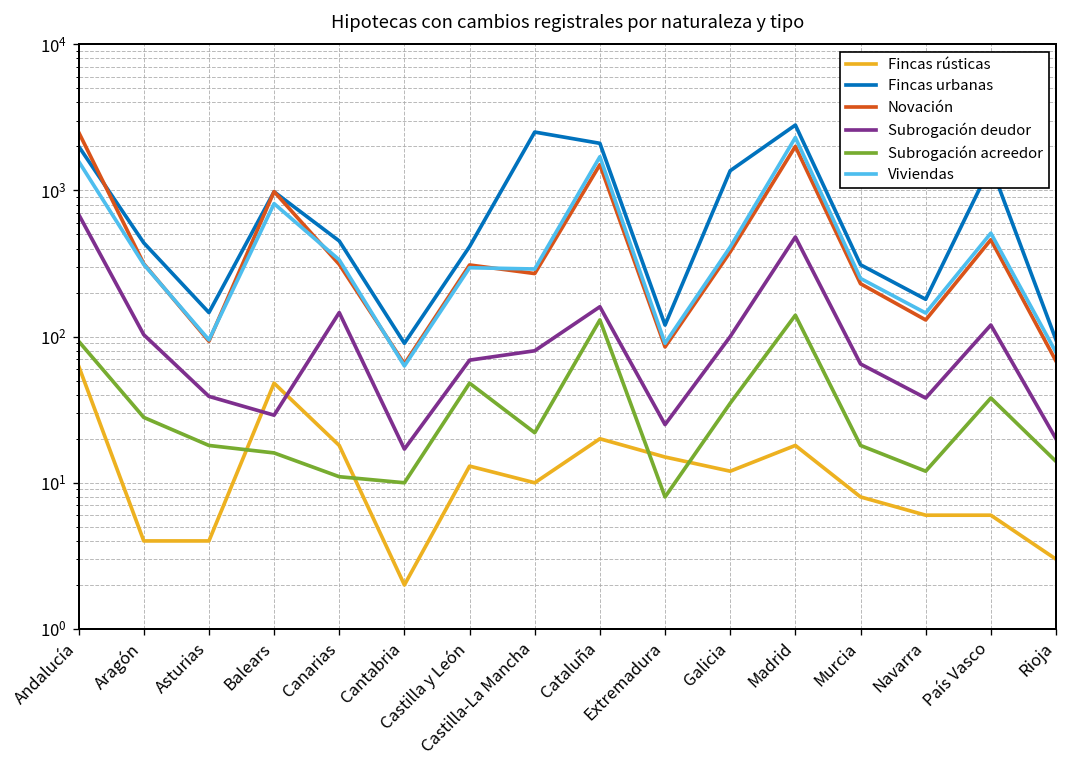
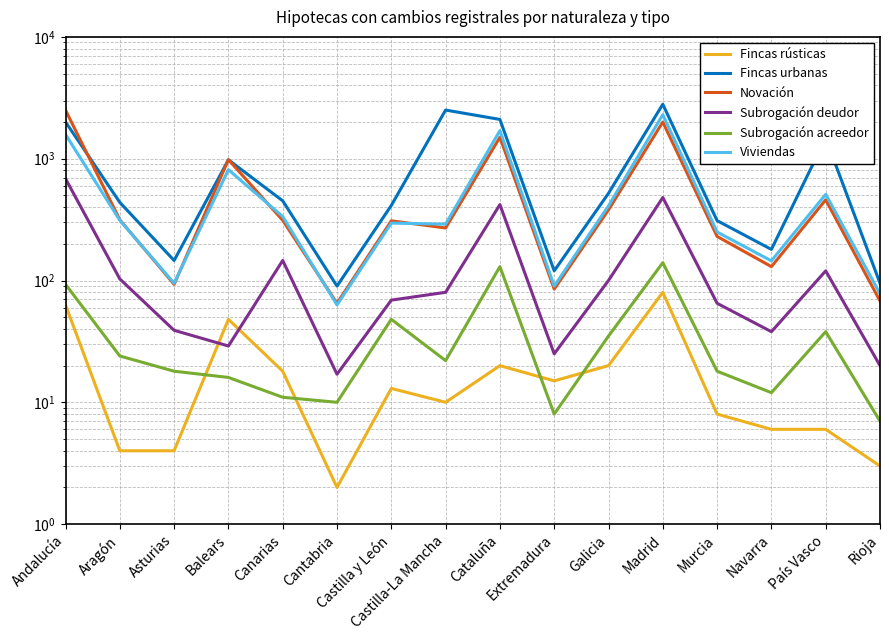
  {
    "Fincas rústicas": {
      "Andalucía": 60,
      "Aragón": 4,
      "Asturias": 4,
      "Balears": 48,
      "Canarias": 18,
      "Cantabria": 2,
      "Castilla y León": 13,
      "Castilla-La Mancha": 10,
      "Cataluña": 20,
      "Extremadura": 15,
-     "Galicia": 12,
-     "Madrid": 18,
+     "Galicia": 20,
+     "Madrid": 80,
      "Murcia": 8,
      "Navarra": 6,
      "País Vasco": 6,
      "Rioja": 3
    },
    "Fincas urbanas": {
      "Andalucía": 2000,
      "Aragón": 440,
      "Asturias": 150,
      "Canarias": 450,
      "Cantabria": 90,
      "Castilla y León": 410,
      "Castilla-La Mancha": 2500,
      "Cataluña": 2100,
      "Extremadura": 120,
-     "Galicia": 1400,
+     "Galicia": 520,
      "Madrid": 2800,
      "Murcia": 310,
      "Navarra": 180,
      "Rioja": 100
    },
    "Novación": {
      "Andalucía": 2500,
      "Canarias": 310,
      "Castilla-La Mancha": 270,
      "Cataluña": 1500,
      "Extremadura": 90,
      "Galicia": 380,
      "Madrid": 2000,
      "Murcia": 230,
      "Navarra": 130,
      "País Vasco": 460,
      "Rioja": 70
    },
    "Subrogación deudor": {
      "Andalucía": 700,
      "Aragón": 100,
      "Asturias": 39,
      "Balears": 29,
      "Canarias": 150,
      "Cantabria": 17,
      "Castilla y León": 70,
      "Castilla-La Mancha": 80,
-     "Cataluña": 160,
+     "Cataluña": 420,
      "Extremadura": 25,
      "Galicia": 100,
      "Madrid": 480,
      "Murcia": 70,
      "Navarra": 38,
      "País Vasco": 120,
      "Rioja": 20
    },
    "Subrogación acreedor": {
      "Andalucía": 90,
-     "Aragón": 28,
+     "Aragón": 24,
      "Asturias": 18,
      "Balears": 16,
      "Canarias": 11,
      "Cantabria": 10,
      "Castilla y León": 48,
      "Castilla-La Mancha": 22,
      "Cataluña": 130,
      "Extremadura": 8,
      "Galicia": 35,
      "Madrid": 140,
      "Murcia": 18,
      "Navarra": 12,
      "País Vasco": 38,
-     "Rioja": 14
+     "Rioja": 7
    },
    "Viviendas": {
      "Andalucía": 1600,
      "Balears": 800,
      "Canarias": 340,
      "Castilla-La Mancha": 290,
      "Cataluña": 1700,
      "Extremadura": 90,
      "Galicia": 410,
      "Madrid": 2300,
      "Murcia": 250,
      "Navarra": 150,
      "País Vasco": 510,
      "Rioja": 80
    }
  }
